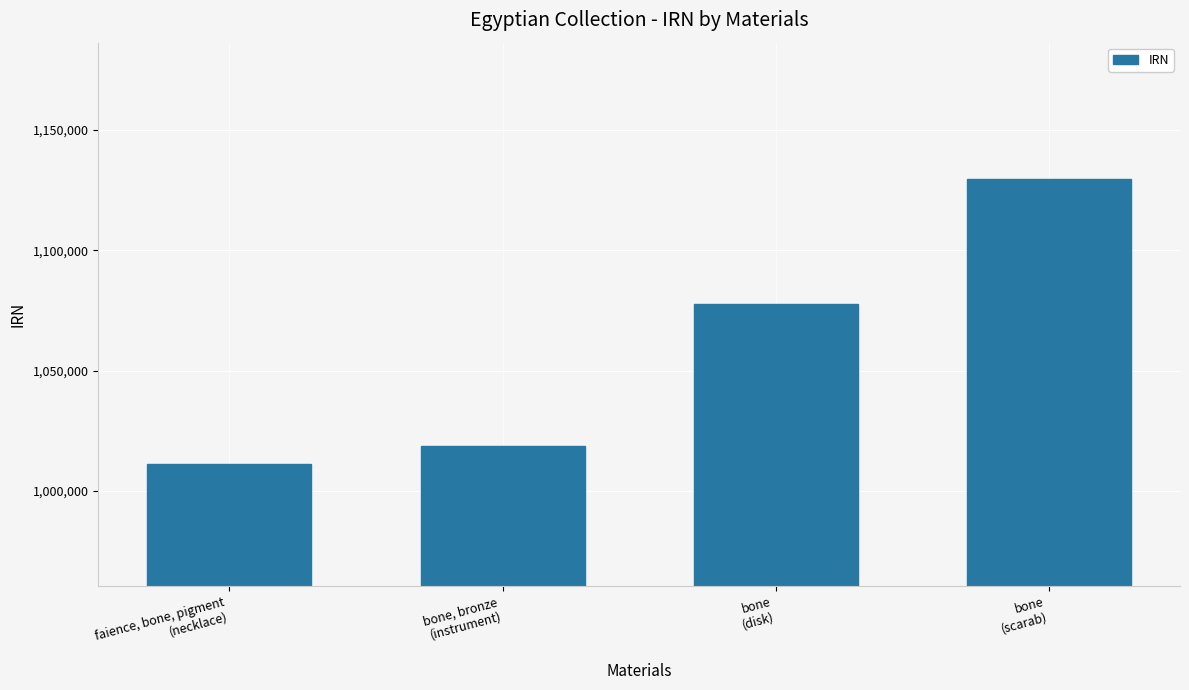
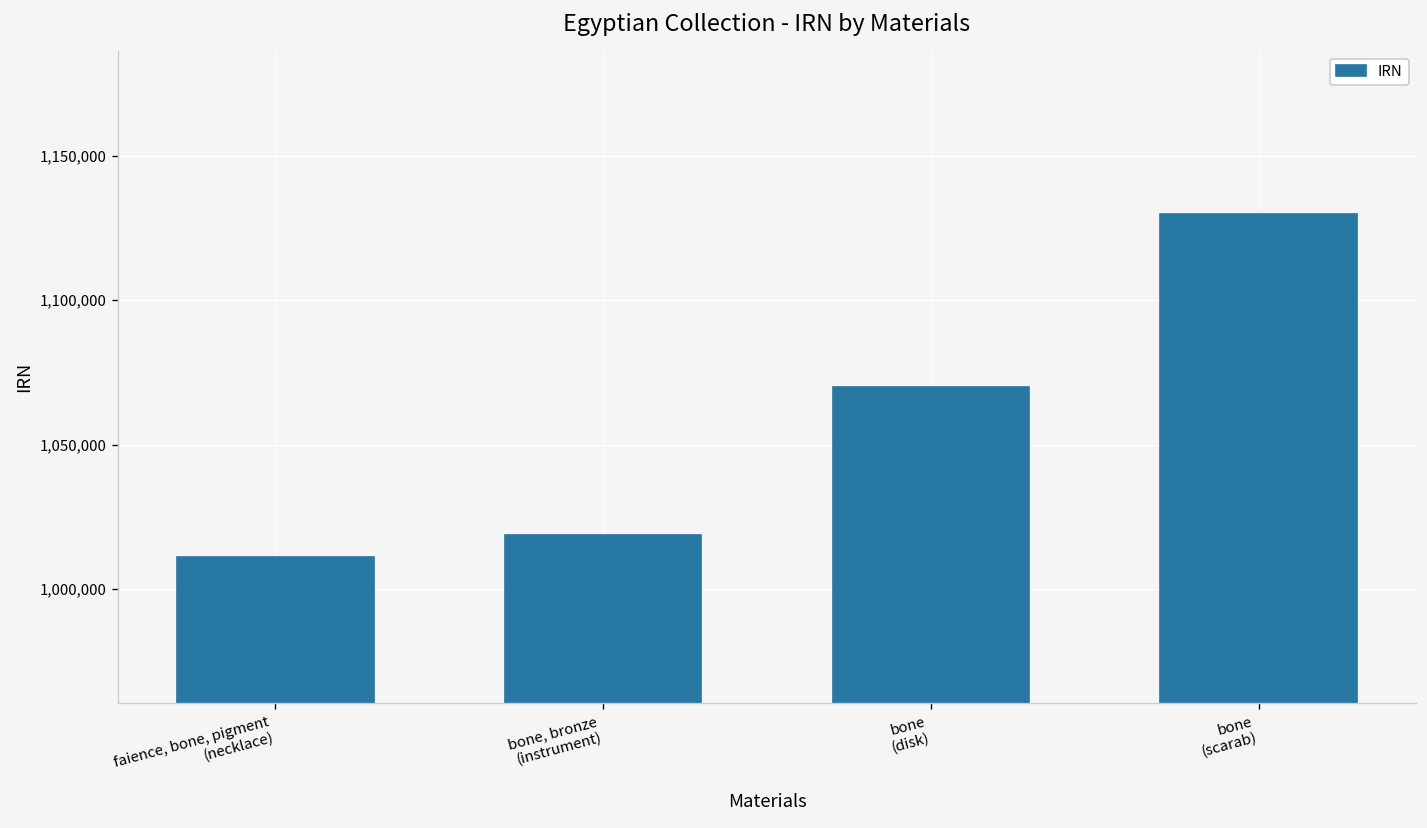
  {
    "faience, bone, pigment (necklace)": "1,011,000",
    "bone, bronze (instrument)": "1,019,000",
-   "bone (disk)": "1,077,000",
+   "bone (disk)": "1,070,000",
    "bone (scarab)": "1,130,000"
  }
